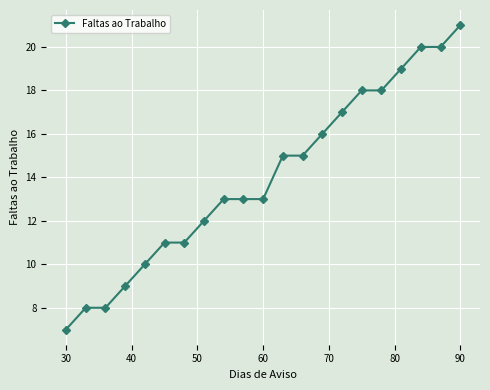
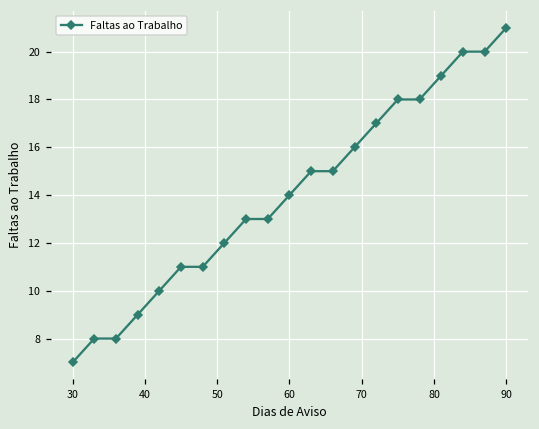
  {
    "30": 7,
-   "60": 13,
+   "60": 14,
    "90": 21
  }
